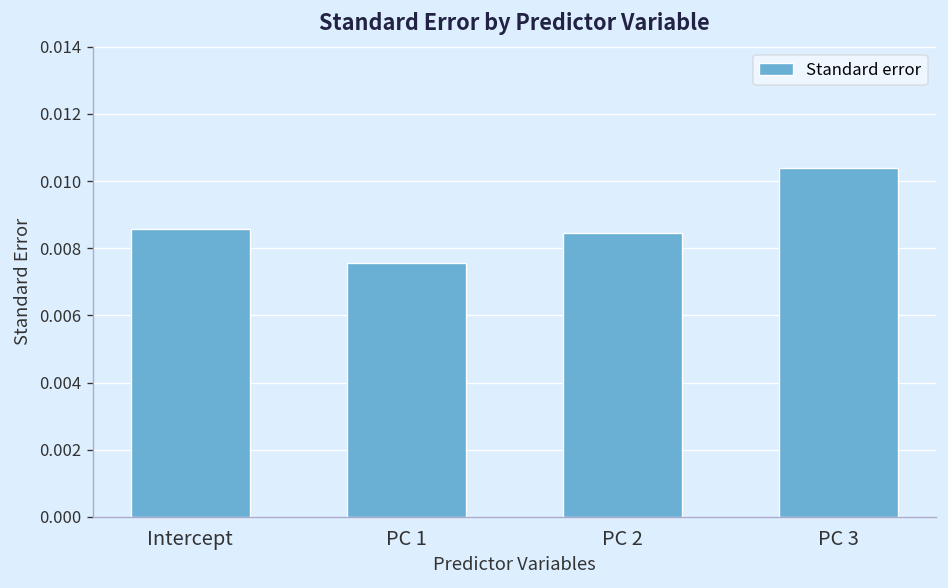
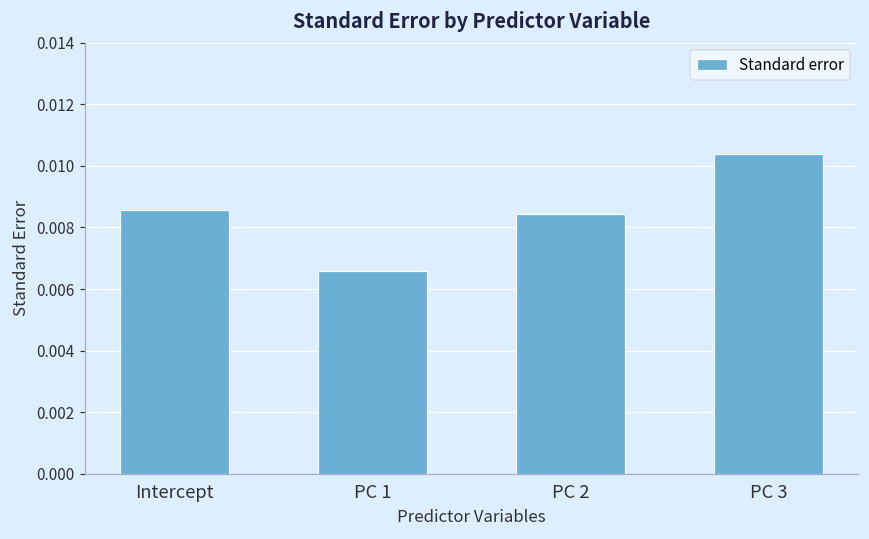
  {
    "Intercept": 0.0086,
-   "PC 1": 0.0076,
+   "PC 1": 0.0066,
    "PC 2": 0.0084,
    "PC 3": 0.0104
  }
